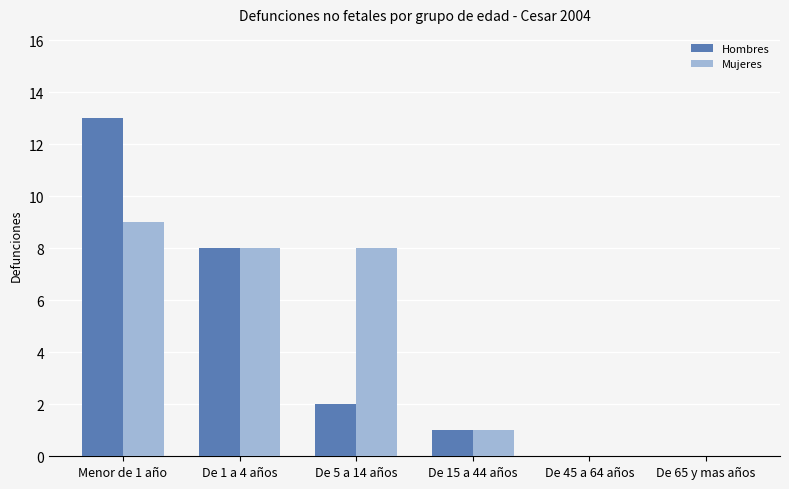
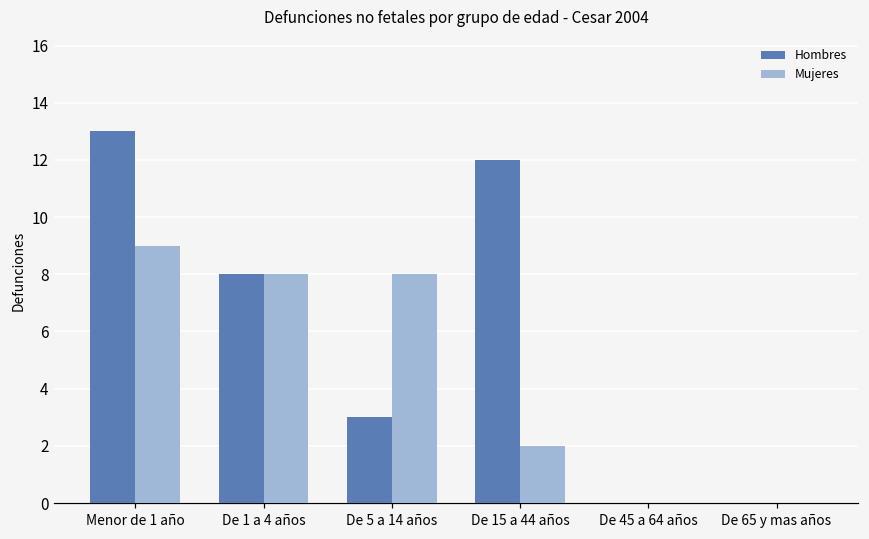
  {
    "Hombres": {
      "Menor de 1 año": 13,
      "De 1 a 4 años": 8,
-     "De 5 a 14 años": 2,
-     "De 15 a 44 años": 1,
+     "De 5 a 14 años": 3,
+     "De 15 a 44 años": 12,
      "De 45 a 64 años": 0,
      "De 65 y mas años": 0
    },
    "Mujeres": {
      "Menor de 1 año": 9,
      "De 1 a 4 años": 8,
      "De 5 a 14 años": 8,
-     "De 15 a 44 años": 1,
+     "De 15 a 44 años": 2,
      "De 45 a 64 años": 0,
      "De 65 y mas años": 0
    }
  }
